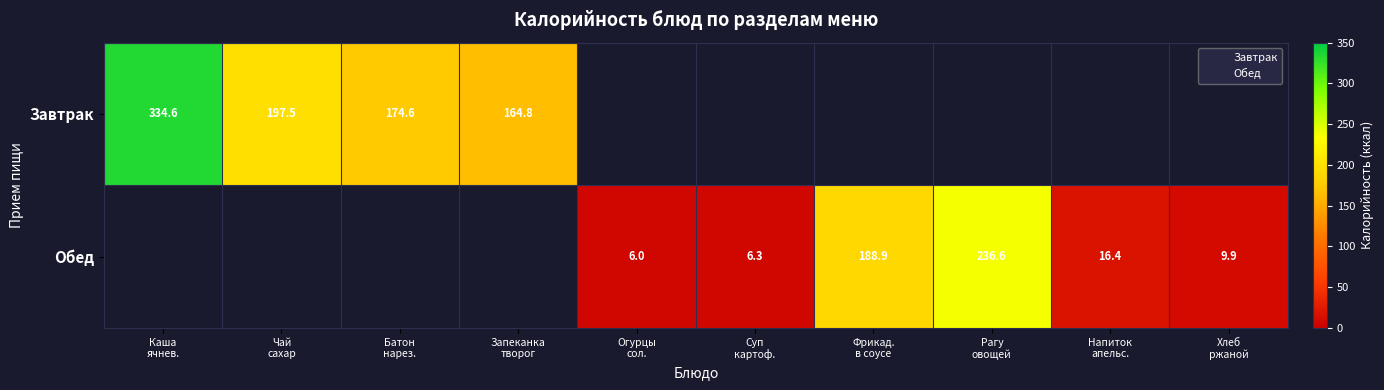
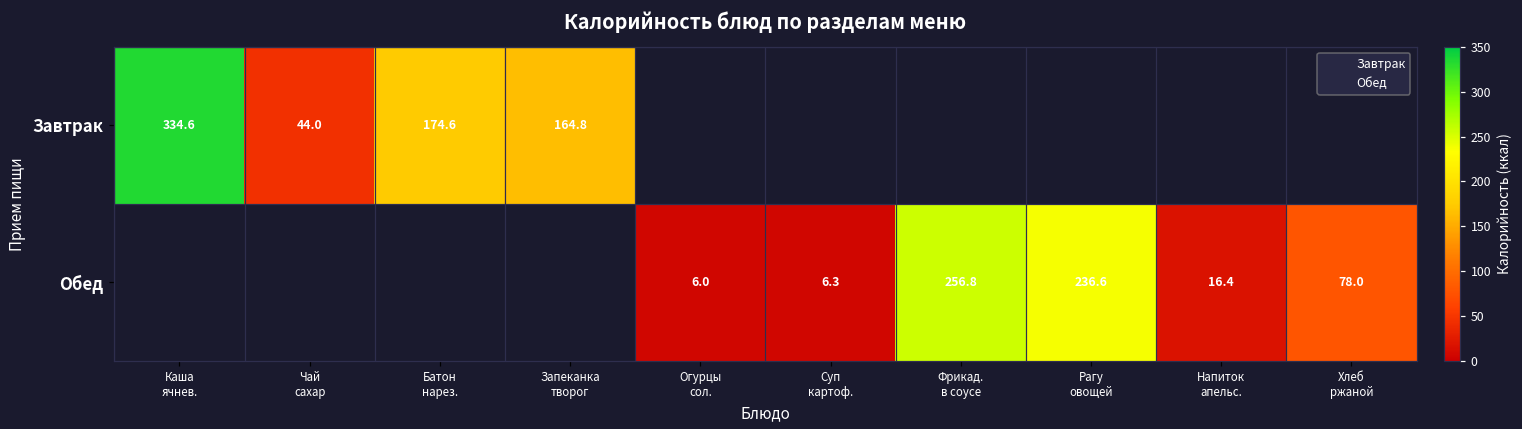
  {
    "Завтрак": {
      "Каша ячнев.": 334.6,
-     "Чай сахар": 197.5,
+     "Чай сахар": 44.0,
      "Батон нарез.": 174.6,
      "Запеканка творог": 164.8
    },
    "Обед": {
      "Огурцы сол.": 6.0,
      "Суп картоф.": 6.3,
-     "Фрикад. в соусе": 188.9,
+     "Фрикад. в соусе": 256.8,
      "Рагу овощей": 236.6,
      "Напиток апельс.": 16.4,
-     "Хлеб ржаной": 9.9
+     "Хлеб ржаной": 78.0
    }
  }
